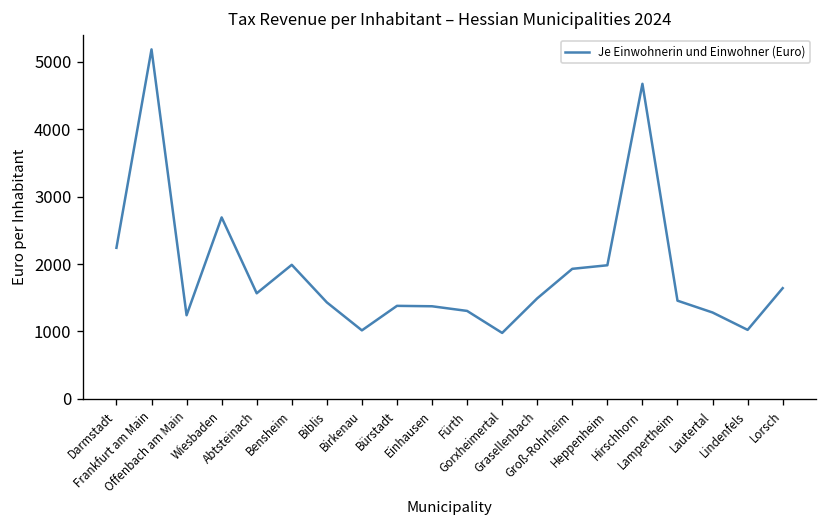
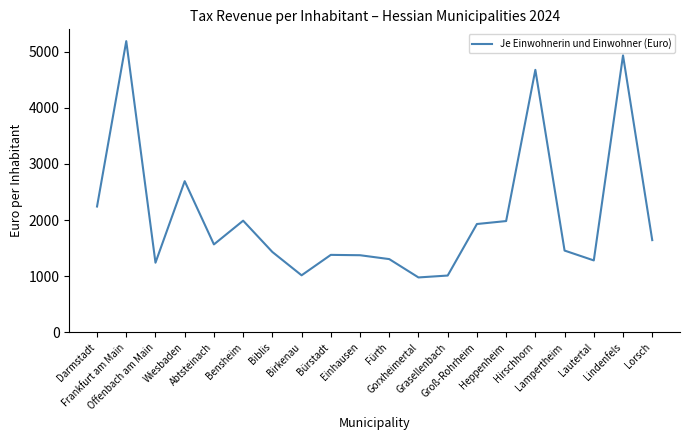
  {
    "Darmstadt": 2200,
    "Frankfurt am Main": 5200,
    "Offenbach am Main": 1200,
    "Wiesbaden": 2700,
    "Abtsteinach": 1600,
    "Bensheim": 2000,
    "Biblis": 1400,
    "Birkenau": 1000,
    "Bürstadt": 1400,
    "Einhausen": 1400,
    "Fürth": 1300,
    "Gorxheimertal": 1000,
-   "Grasellenbach": 1500,
+   "Grasellenbach": 1000,
    "Groß-Rohrheim": 1900,
    "Heppenheim": 2000,
    "Hirschhorn": 4700,
    "Lampertheim": 1500,
    "Lautertal": 1300,
-   "Lindenfels": 1000,
+   "Lindenfels": 4900,
    "Lorsch": 1600
  }
